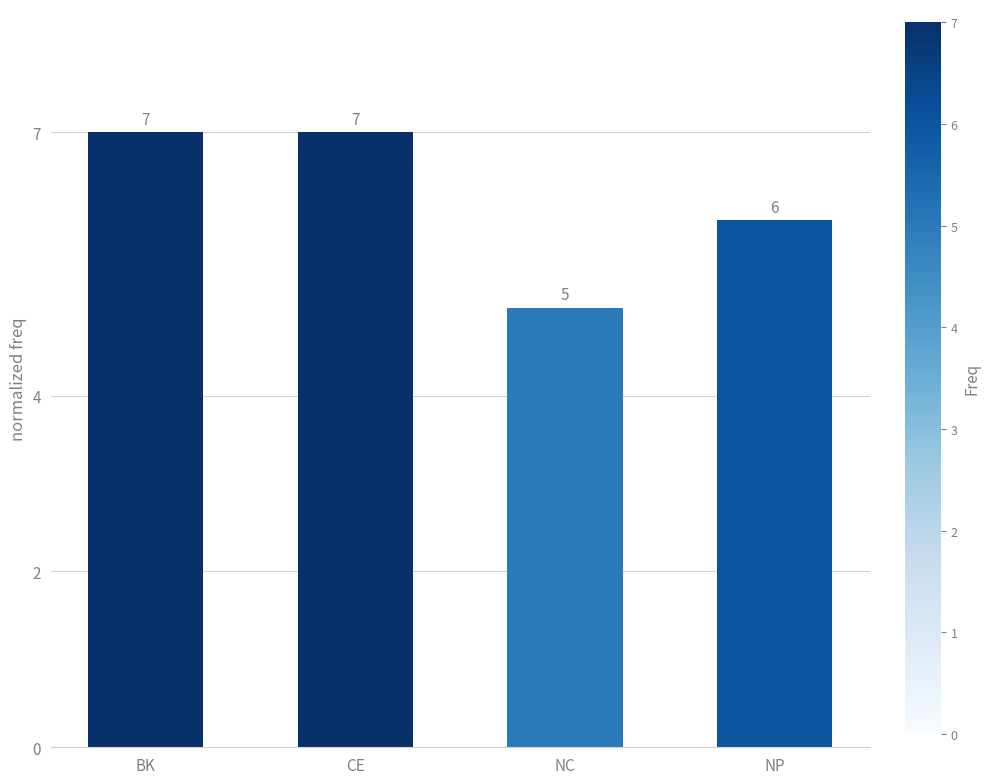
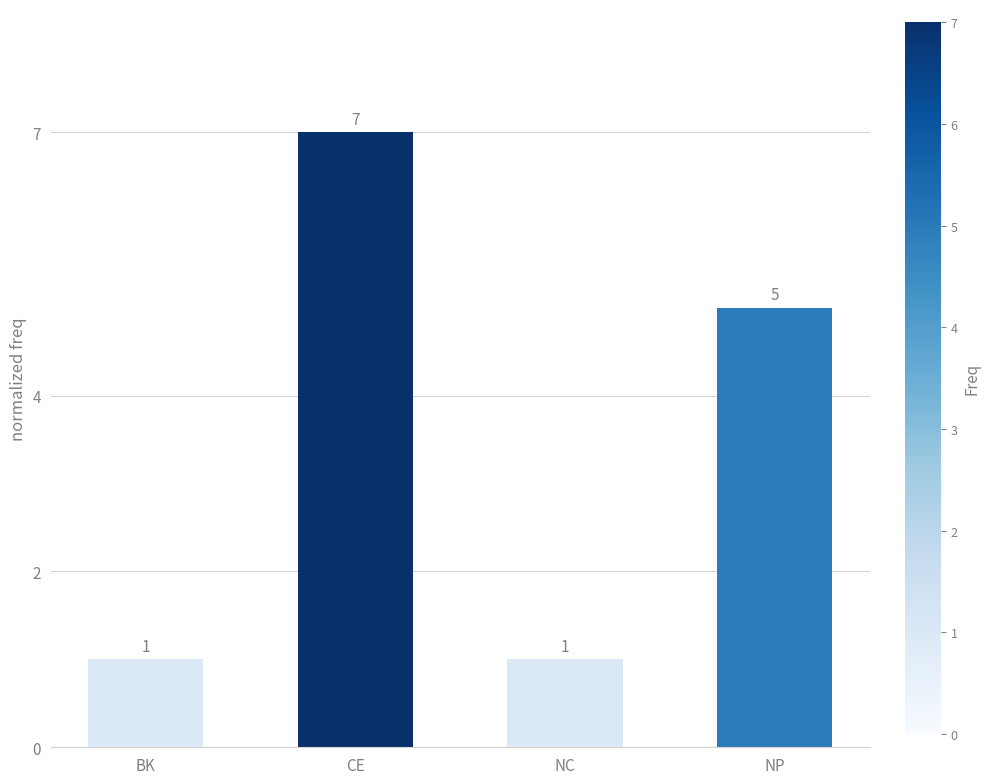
  {
-   "BK": 7,
+   "BK": 1,
    "CE": 7,
-   "NC": 5,
-   "NP": 6
+   "NC": 1,
+   "NP": 5
  }
